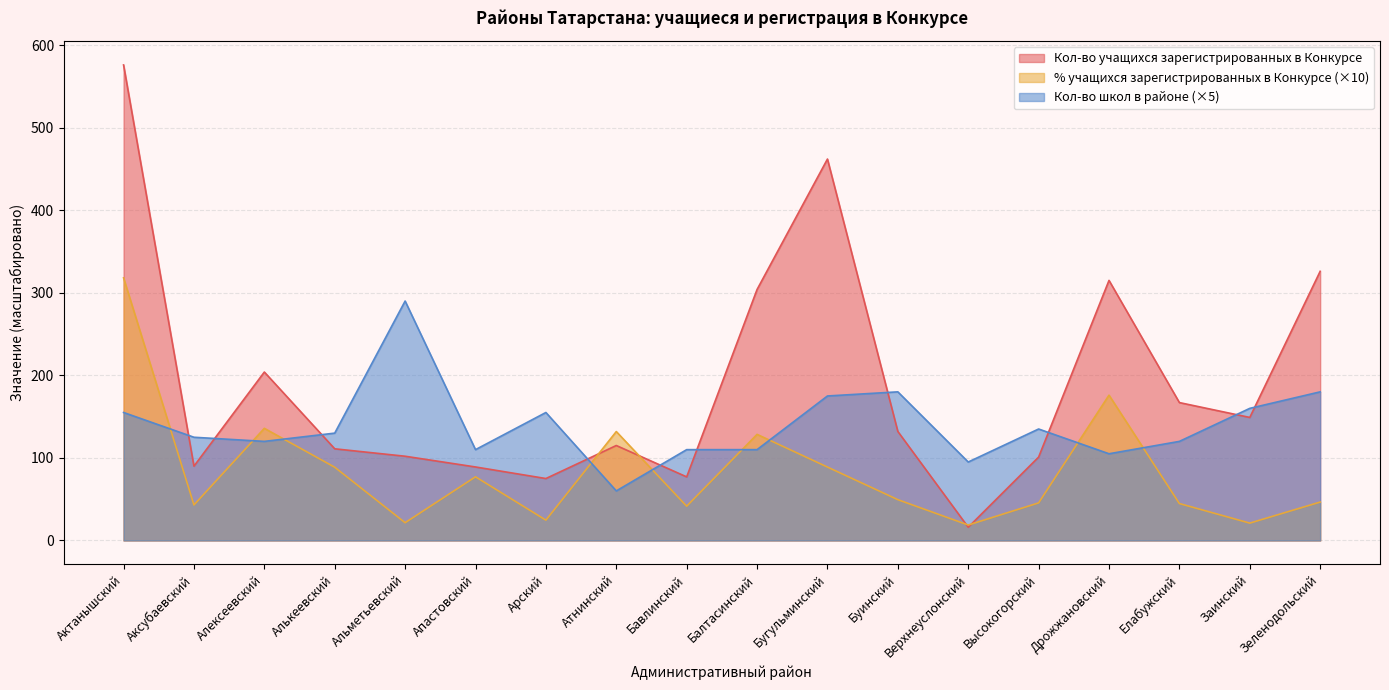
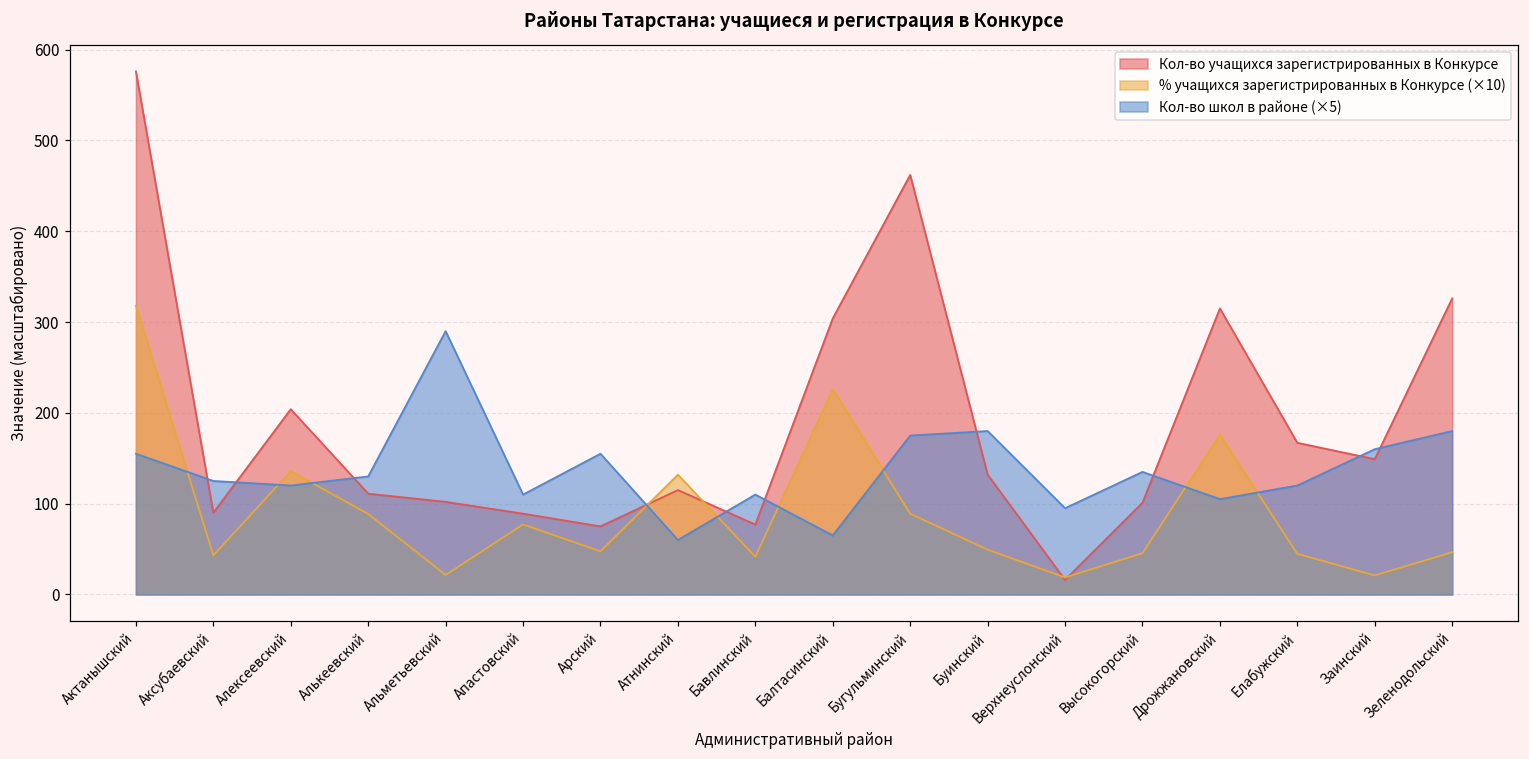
  {
    "Кол-во учащихся зарегистрированных в Конкурсе": {
      "Актанышский": 580,
      "Аксубаевский": 90,
      "Алексеевский": 200,
      "Алькеевский": 110,
      "Альметьевский": 100,
      "Апастовский": 90,
      "Арский": 80,
      "Атнинский": 120,
      "Бавлинский": 80,
      "Балтасинский": 300,
      "Бугульминский": 460,
      "Буинский": 130,
      "Высокогорский": 100,
      "Дрожжановский": 320,
      "Елабужский": 170,
      "Заинский": 150,
      "Зеленодольский": 330
    },
    "% учащихся зарегистрированных в Конкурсе (×10)": {
      "Актанышский": 320,
      "Аксубаевский": 40,
      "Алексеевский": 140,
      "Алькеевский": 90,
      "Альметьевский": 20,
      "Апастовский": 80,
-     "Арский": 20,
+     "Арский": 50,
      "Атнинский": 130,
      "Бавлинский": 40,
-     "Балтасинский": 130,
+     "Балтасинский": 230,
      "Бугульминский": 90,
      "Буинский": 50,
      "Высокогорский": 50,
      "Дрожжановский": 180,
      "Елабужский": 40,
      "Заинский": 20,
      "Зеленодольский": 50
    },
    "Кол-во школ в районе (×5)": {
      "Актанышский": 160,
      "Аксубаевский": 130,
      "Алексеевский": 120,
      "Алькеевский": 130,
      "Альметьевский": 290,
      "Апастовский": 110,
      "Арский": 160,
      "Атнинский": 60,
      "Бавлинский": 110,
-     "Балтасинский": 110,
+     "Балтасинский": 70,
      "Бугульминский": 180,
      "Буинский": 180,
      "Верхнеуслонский": 100,
      "Высокогорский": 140,
      "Дрожжановский": 110,
      "Елабужский": 120,
      "Заинский": 160,
      "Зеленодольский": 180
    }
  }
